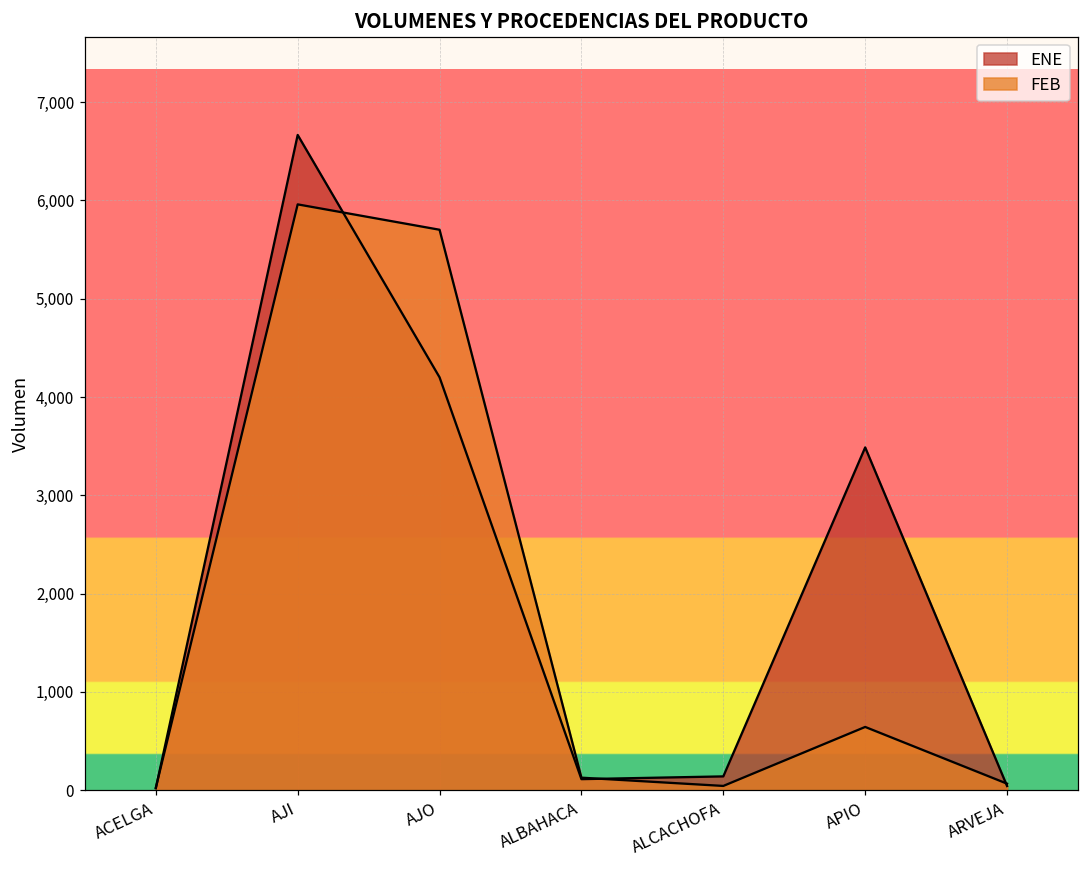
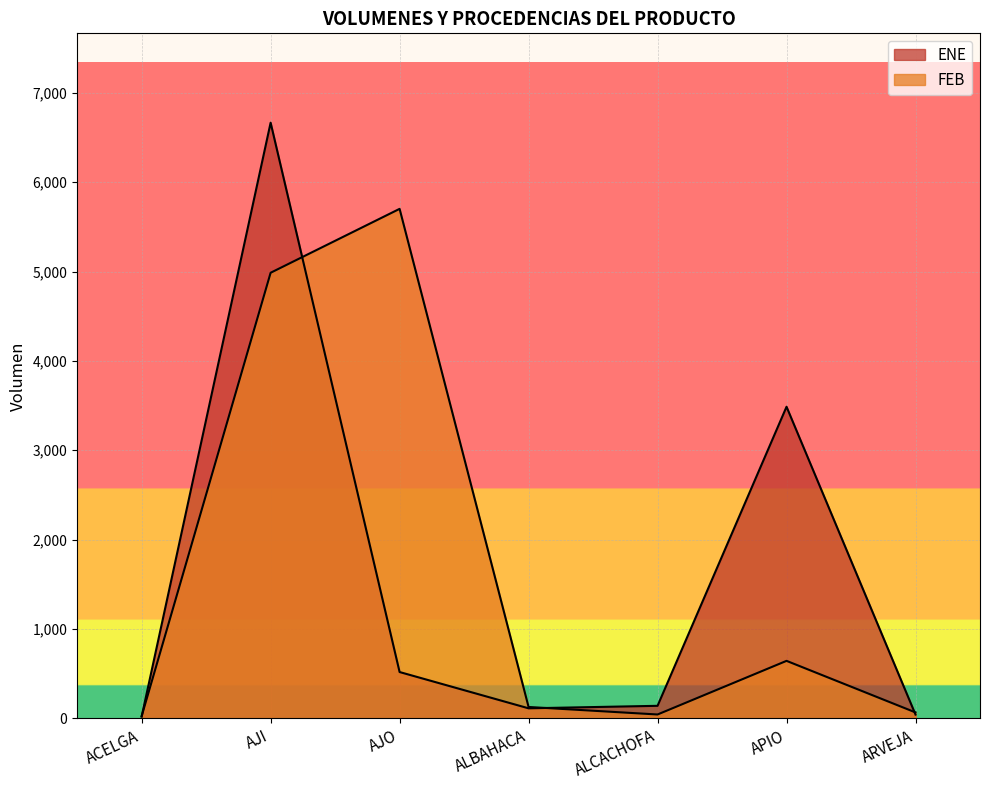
  {
    "ENE": {
      "AJI": "6,700",
-     "AJO": "4,200",
+     "AJO": "500",
      "ALCACHOFA": "100",
      "APIO": "3,500"
    },
    "FEB": {
-     "AJI": "6,000",
+     "AJI": "5,000",
      "AJO": "5,700",
      "ALCACHOFA": "0",
      "APIO": "600"
    }
  }
